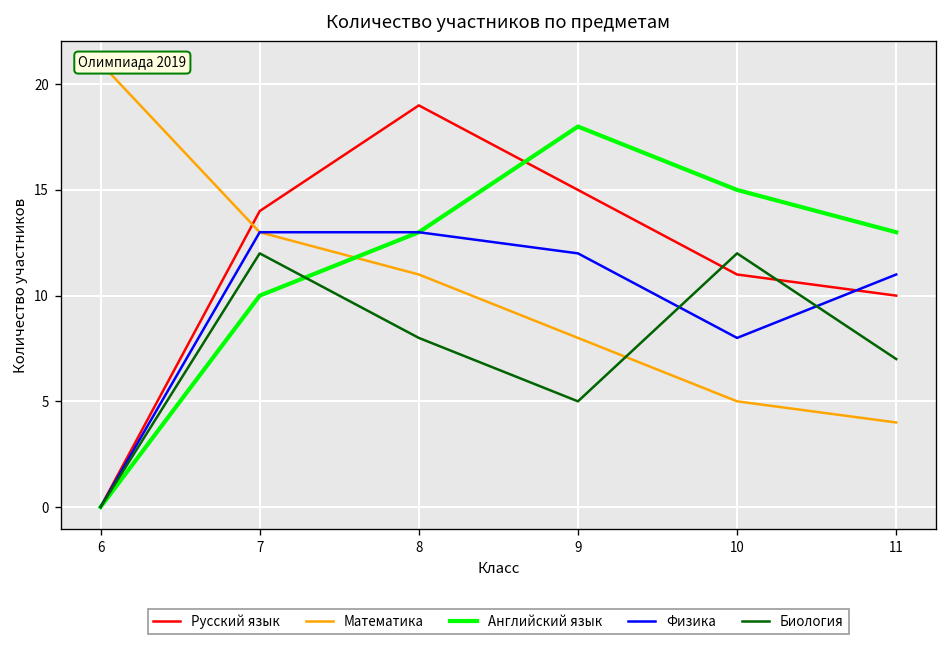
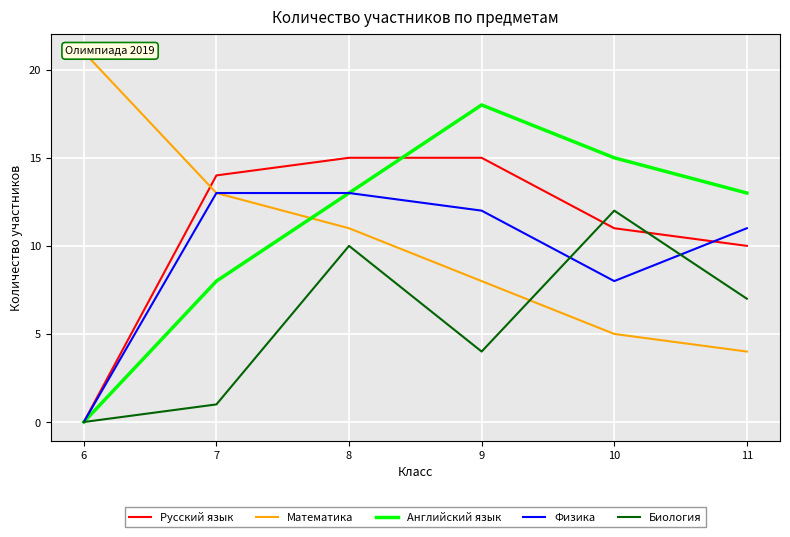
  {
    "Русский язык": {
      "7": 14,
-     "8": 19,
+     "8": 15,
      "9": 15,
      "10": 11,
      "11": 10
    },
    "Математика": {
      "8": 11,
      "9": 8,
      "10": 5,
      "11": 4
    },
    "Английский язык": {
-     "7": 10,
+     "7": 8,
      "9": 18,
      "10": 15,
      "11": 13
    },
    "Физика": {
      "9": 12,
      "10": 8,
      "11": 11
    },
    "Биология": {
-     "7": 12,
-     "8": 8,
-     "9": 5,
+     "7": 1,
+     "8": 10,
+     "9": 4,
      "10": 12,
      "11": 7
    }
  }
